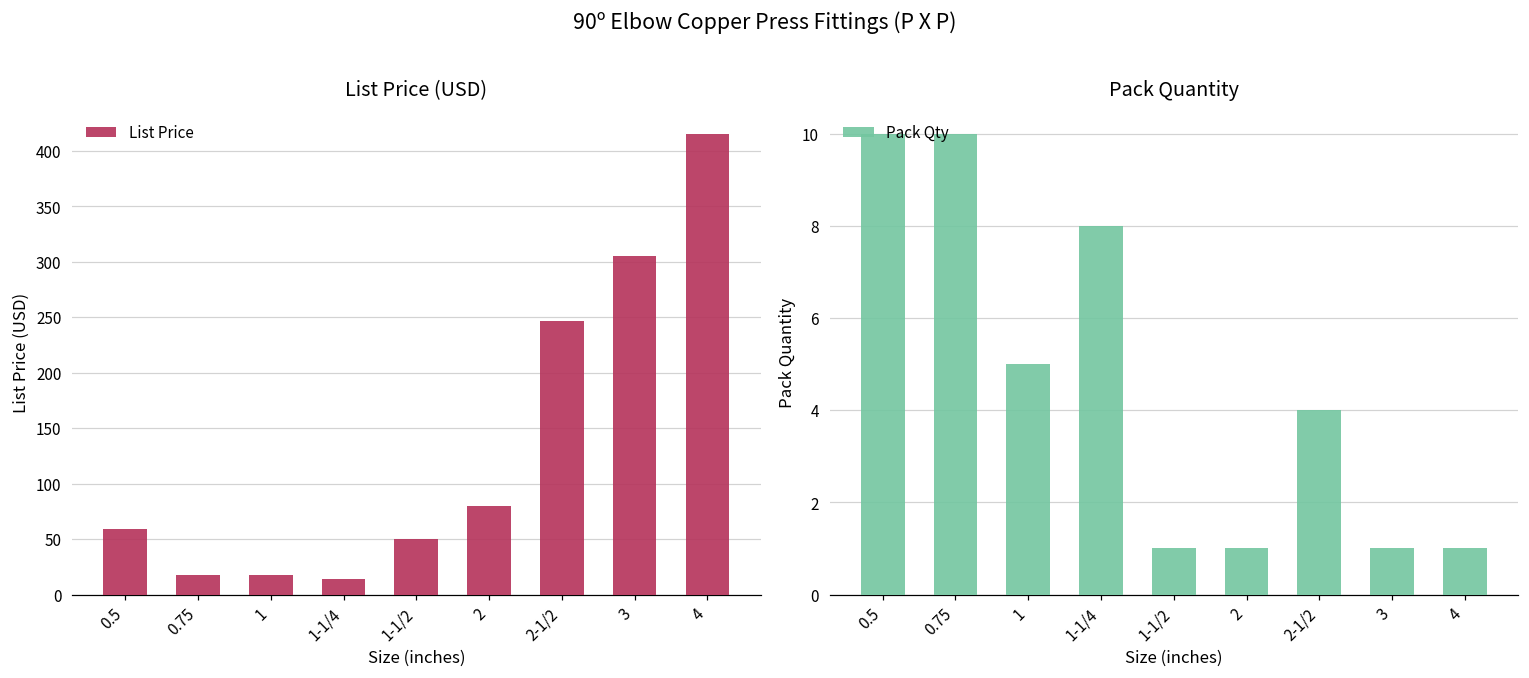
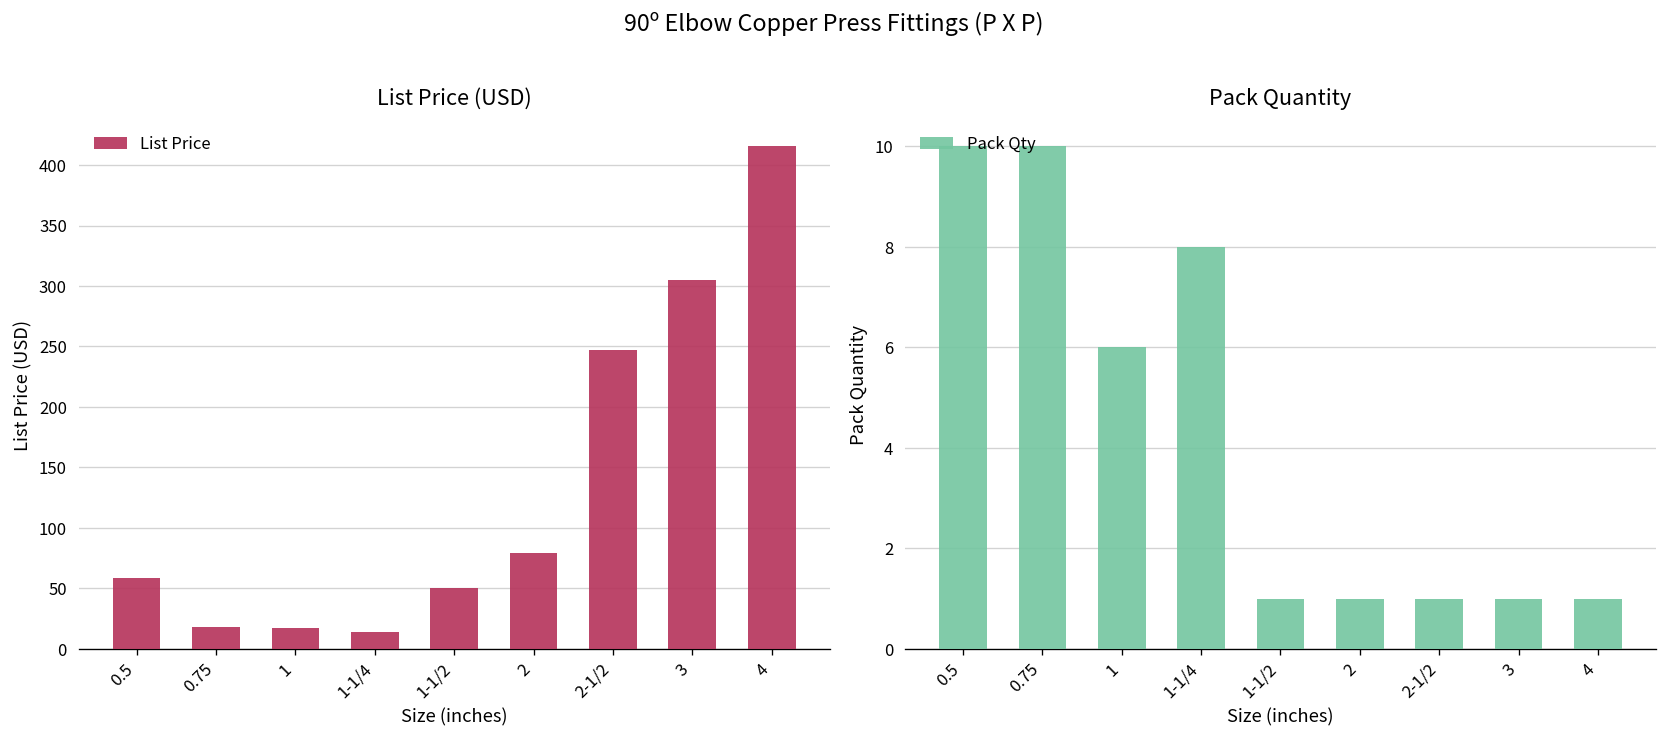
  {
    "List Price (USD)": {
      "0.5": 59,
      "0.75": 18,
      "1": 17,
      "1-1/4": 14,
      "1-1/2": 50,
      "2": 80,
      "2-1/2": 247,
      "3": 305,
      "4": 416
    },
    "Pack Quantity": {
      "0.5": 10,
      "0.75": 10,
-     "1": 5,
+     "1": 6,
      "1-1/4": 8,
      "1-1/2": 1,
      "2": 1,
-     "2-1/2": 4,
+     "2-1/2": 1,
      "3": 1,
      "4": 1
    }
  }
